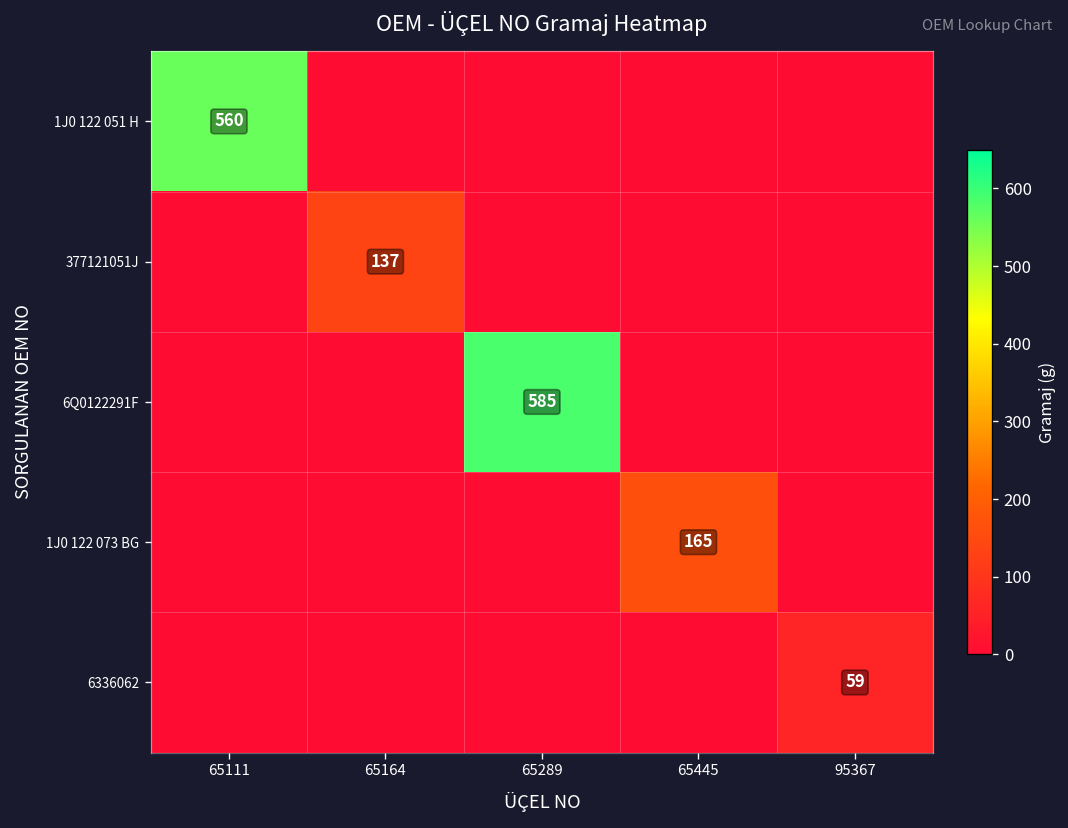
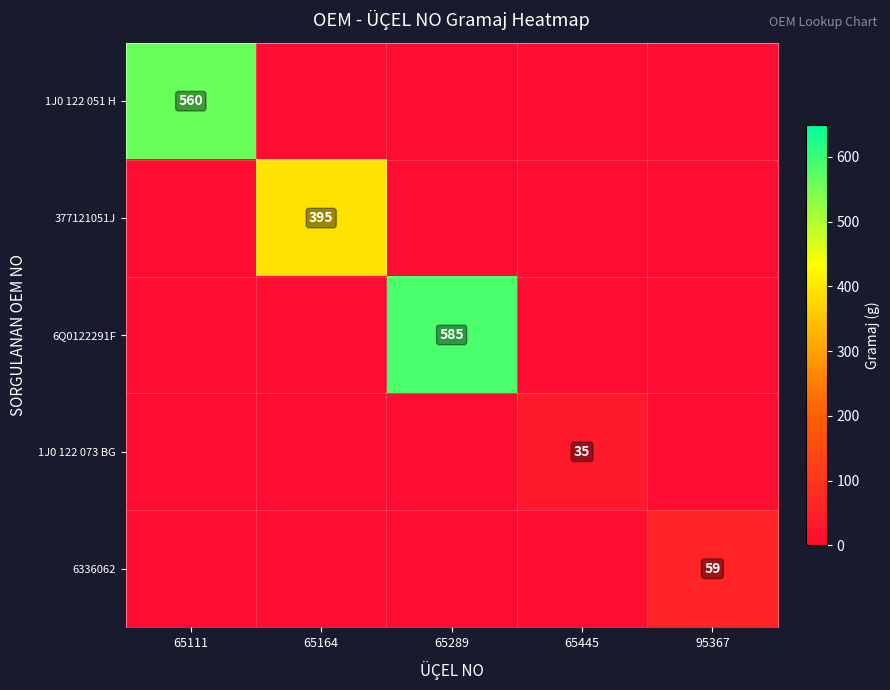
  {
    "377121051J": {
-     "65164": 137
+     "65164": 395
    },
    "1J0 122 073 BG": {
-     "65445": 165
+     "65445": 35
    }
  }
